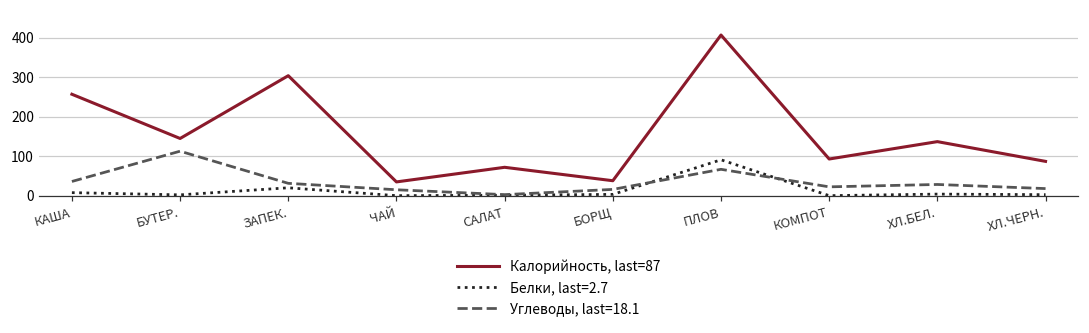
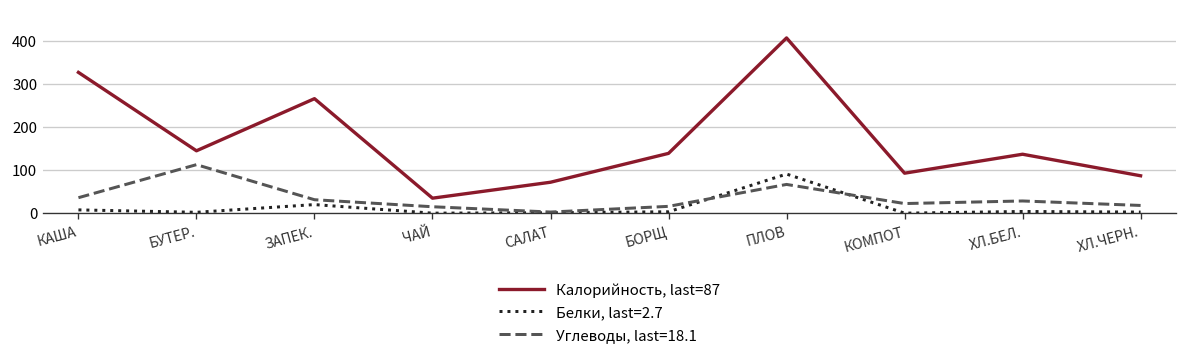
  {
    "Калорийность, last=87": {
-     "КАША": 260,
+     "КАША": 330,
      "БУТЕР.": 150,
-     "ЗАПЕК.": 300,
+     "ЗАПЕК.": 270,
      "ЧАЙ": 40,
      "САЛАТ": 70,
-     "БОРЩ": 40,
+     "БОРЩ": 140,
      "ПЛОВ": 410,
      "КОМПОТ": 90,
      "ХЛ.БЕЛ.": 140,
      "ХЛ.ЧЕРН.": 90
    },
    "Белки, last=2.7": {
      "КАША": 10,
      "БУТЕР.": 0,
      "ЗАПЕК.": 20,
      "ЧАЙ": 0,
      "БОРЩ": 0,
      "ПЛОВ": 90,
      "КОМПОТ": 0,
      "ХЛ.БЕЛ.": 0,
      "ХЛ.ЧЕРН.": 0
    },
    "Углеводы, last=18.1": {
      "КАША": 40,
      "БУТЕР.": 110,
      "ЗАПЕК.": 30,
      "ЧАЙ": 20,
      "БОРЩ": 20,
      "ПЛОВ": 70,
      "КОМПОТ": 20,
      "ХЛ.БЕЛ.": 30,
      "ХЛ.ЧЕРН.": 20
    }
  }
